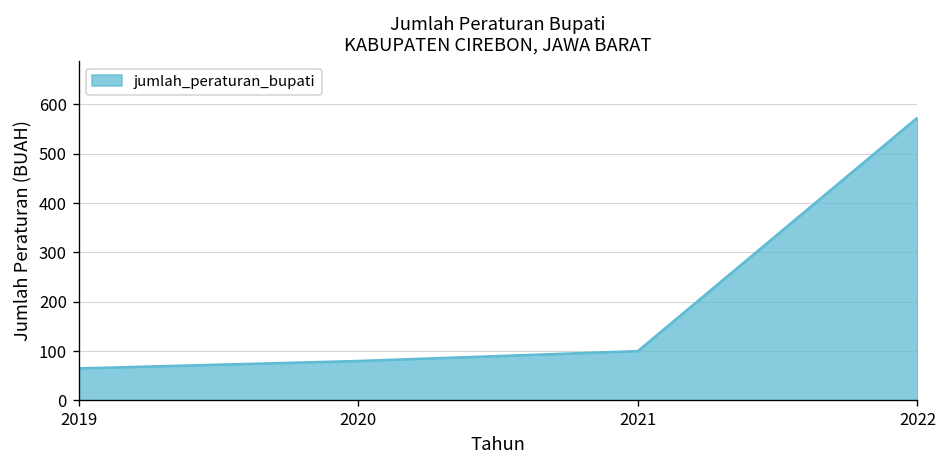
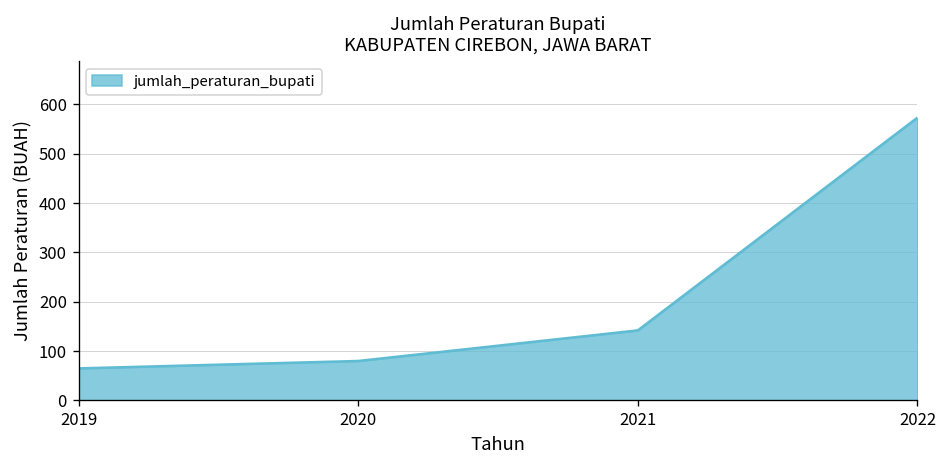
  {
    "2019": 70,
    "2020": 80,
-   "2021": 100,
+   "2021": 140,
    "2022": 570
  }
